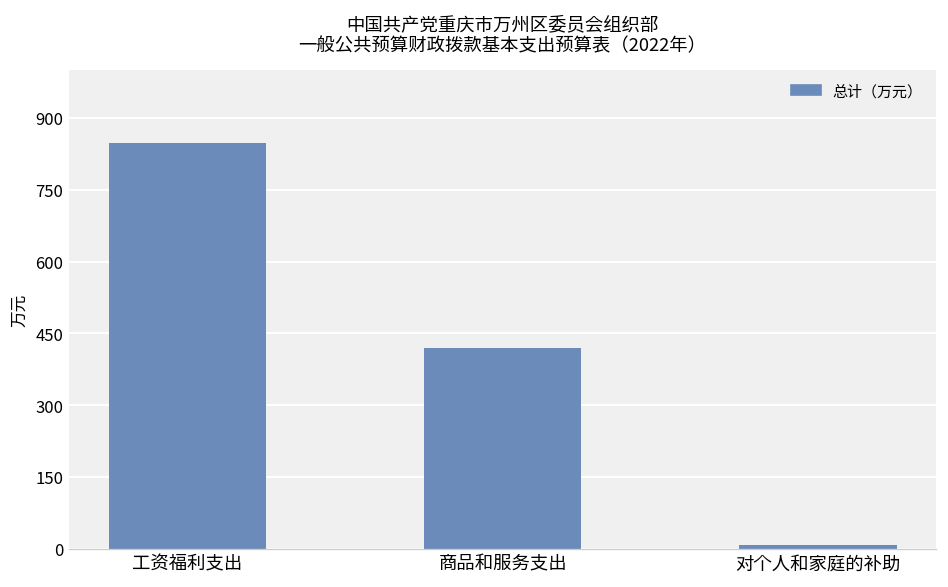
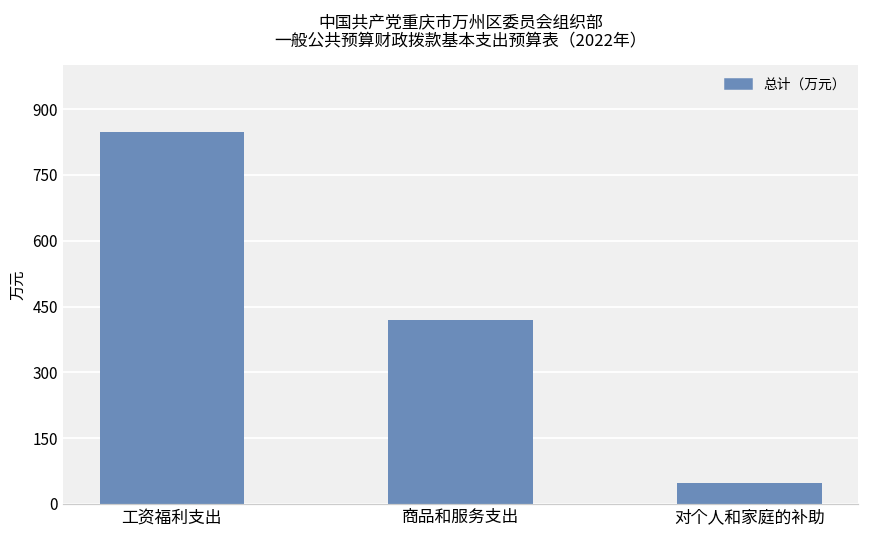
  {
    "工资福利支出": 850,
    "商品和服务支出": 420,
-   "对个人和家庭的补助": 10
+   "对个人和家庭的补助": 50
  }
